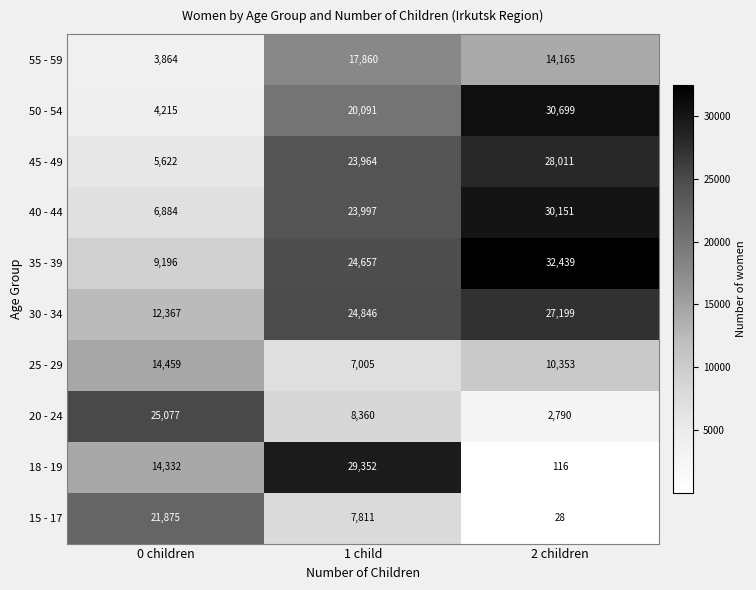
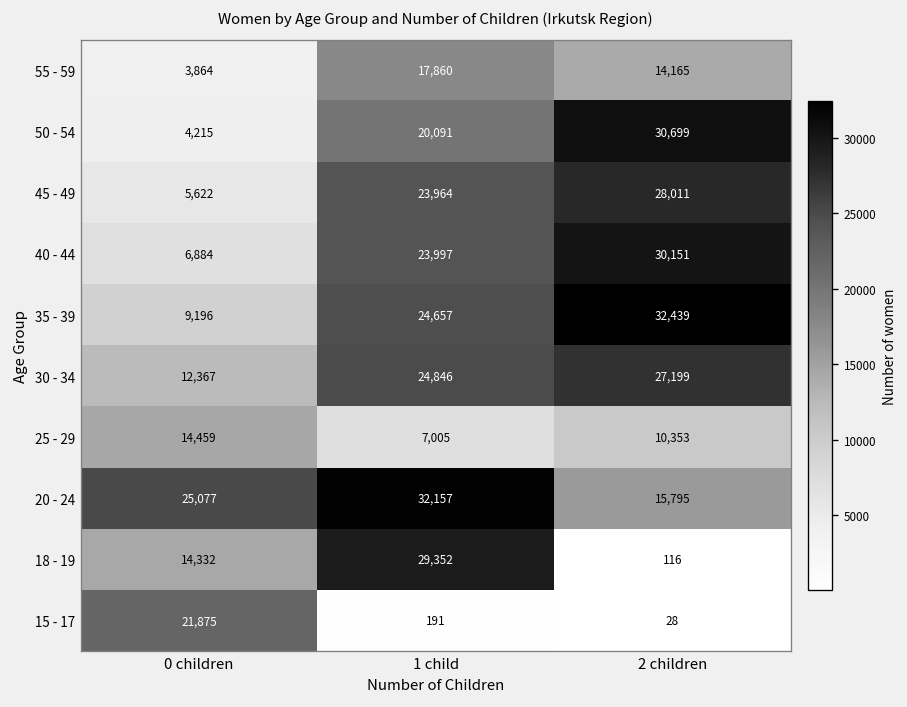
  {
    "55 - 59": {
      "0 children": "3,864",
      "1 child": "17,860",
      "2 children": "14,165"
    },
    "50 - 54": {
      "0 children": "4,215",
      "1 child": "20,091",
      "2 children": "30,699"
    },
    "45 - 49": {
      "0 children": "5,622",
      "1 child": "23,964",
      "2 children": "28,011"
    },
    "40 - 44": {
      "0 children": "6,884",
      "1 child": "23,997",
      "2 children": "30,151"
    },
    "35 - 39": {
      "0 children": "9,196",
      "1 child": "24,657",
      "2 children": "32,439"
    },
    "30 - 34": {
      "0 children": "12,367",
      "1 child": "24,846",
      "2 children": "27,199"
    },
    "25 - 29": {
      "0 children": "14,459",
      "1 child": "7,005",
      "2 children": "10,353"
    },
    "20 - 24": {
      "0 children": "25,077",
-     "1 child": "8,360",
-     "2 children": "2,790"
+     "1 child": "32,157",
+     "2 children": "15,795"
    },
    "18 - 19": {
      "0 children": "14,332",
      "1 child": "29,352",
      "2 children": "116"
    },
    "15 - 17": {
      "0 children": "21,875",
-     "1 child": "7,811",
+     "1 child": "191",
      "2 children": "28"
    }
  }
